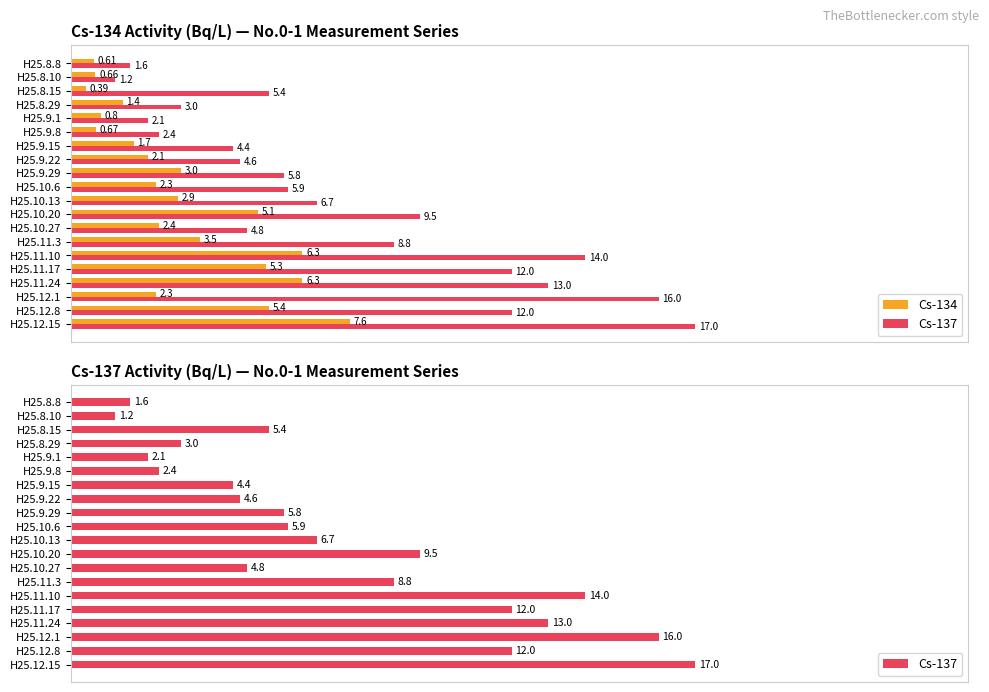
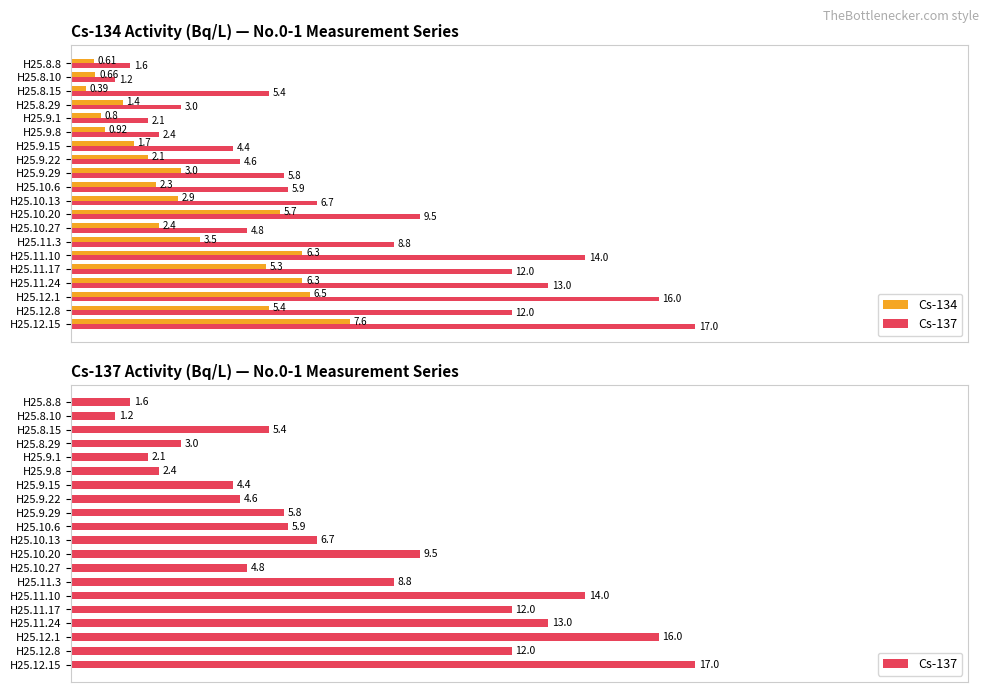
  {
    "Cs-134 Activity (Bq/L) — No.0-1 Measurement Series": {
      "Cs-134": {
        "H25.8.8": 0.61,
        "H25.8.10": 0.66,
        "H25.8.15": 0.39,
        "H25.8.29": 1.4,
        "H25.9.1": 0.8,
-       "H25.9.8": 0.67,
+       "H25.9.8": 0.92,
        "H25.9.15": 1.7,
        "H25.9.22": 2.1,
        "H25.9.29": 3.0,
        "H25.10.6": 2.3,
        "H25.10.13": 2.9,
-       "H25.10.20": 5.1,
+       "H25.10.20": 5.7,
        "H25.10.27": 2.4,
        "H25.11.3": 3.5,
        "H25.11.10": 6.3,
        "H25.11.17": 5.3,
        "H25.11.24": 6.3,
-       "H25.12.1": 2.3,
+       "H25.12.1": 6.5,
        "H25.12.8": 5.4,
        "H25.12.15": 7.6
      },
      "Cs-137": {
        "H25.8.8": 1.6,
        "H25.8.10": 1.2,
        "H25.8.15": 5.4,
        "H25.8.29": 3.0,
        "H25.9.1": 2.1,
        "H25.9.8": 2.4,
        "H25.9.15": 4.4,
        "H25.9.22": 4.6,
        "H25.9.29": 5.8,
        "H25.10.6": 5.9,
        "H25.10.13": 6.7,
        "H25.10.20": 9.5,
        "H25.10.27": 4.8,
        "H25.11.3": 8.8,
        "H25.11.10": 14.0,
        "H25.11.17": 12.0,
        "H25.11.24": 13.0,
        "H25.12.1": 16.0,
        "H25.12.8": 12.0,
        "H25.12.15": 17.0
      }
    },
    "Cs-137 Activity (Bq/L) — No.0-1 Measurement Series": {
      "H25.8.8": 1.6,
      "H25.8.10": 1.2,
      "H25.8.15": 5.4,
      "H25.8.29": 3.0,
      "H25.9.1": 2.1,
      "H25.9.8": 2.4,
      "H25.9.15": 4.4,
      "H25.9.22": 4.6,
      "H25.9.29": 5.8,
      "H25.10.6": 5.9,
      "H25.10.13": 6.7,
      "H25.10.20": 9.5,
      "H25.10.27": 4.8,
      "H25.11.3": 8.8,
      "H25.11.10": 14.0,
      "H25.11.17": 12.0,
      "H25.11.24": 13.0,
      "H25.12.1": 16.0,
      "H25.12.8": 12.0,
      "H25.12.15": 17.0
    }
  }
